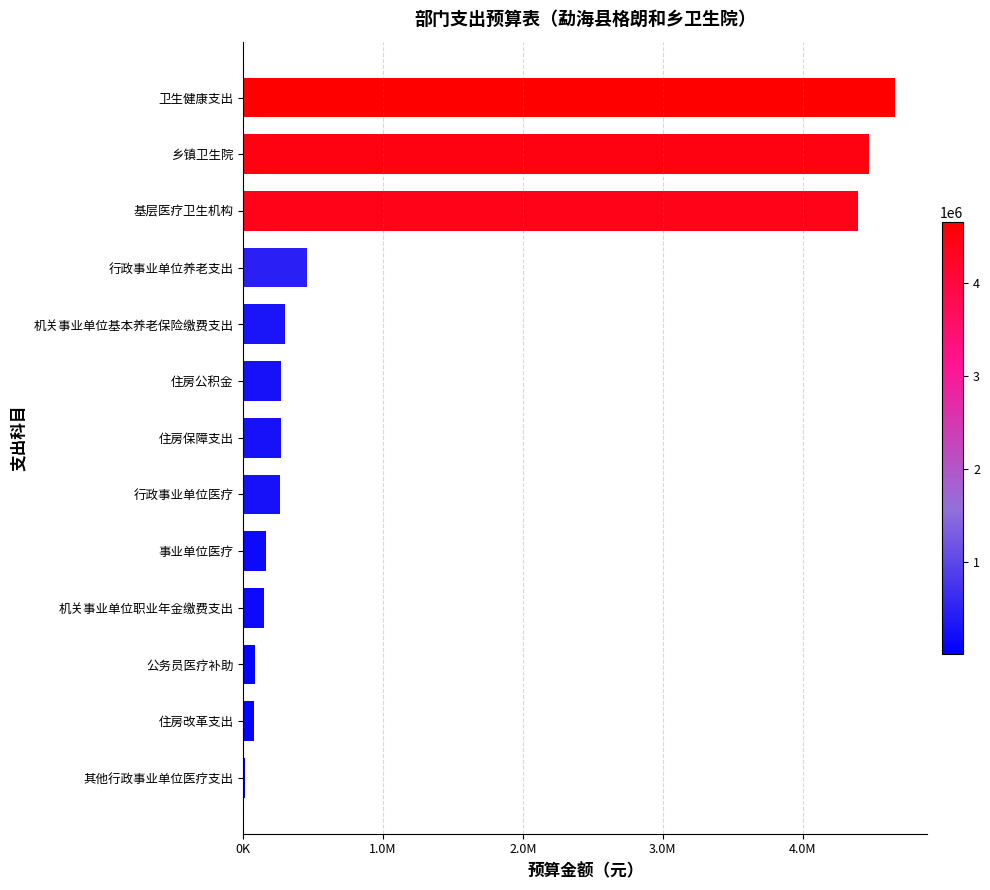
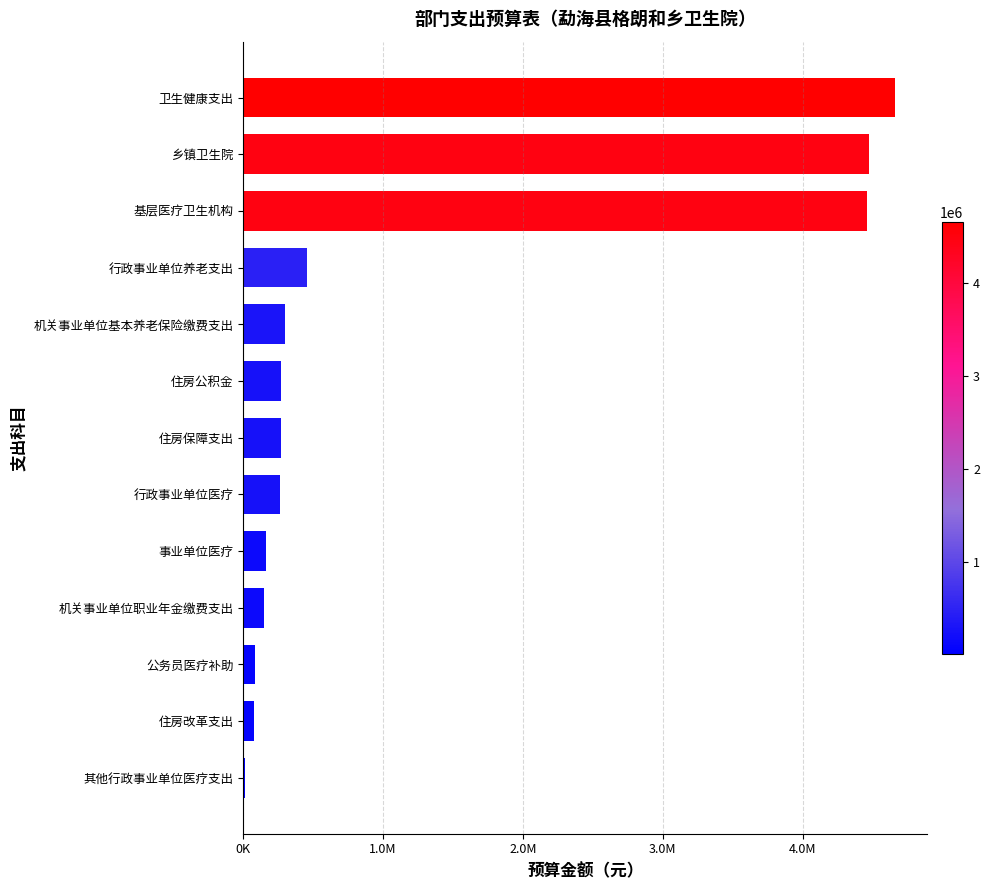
  {
    "卫生健康支出": 4660000,
    "乡镇卫生院": 4470000,
-   "基层医疗卫生机构": 4400000,
+   "基层医疗卫生机构": 4460000,
    "行政事业单位养老支出": 450000,
    "机关事业单位基本养老保险缴费支出": 300000,
    "住房公积金": 270000,
    "住房保障支出": 270000,
    "行政事业单位医疗": 260000,
    "事业单位医疗": 160000,
    "机关事业单位职业年金缴费支出": 150000,
    "公务员医疗补助": 90000,
    "住房改革支出": 80000
  }
